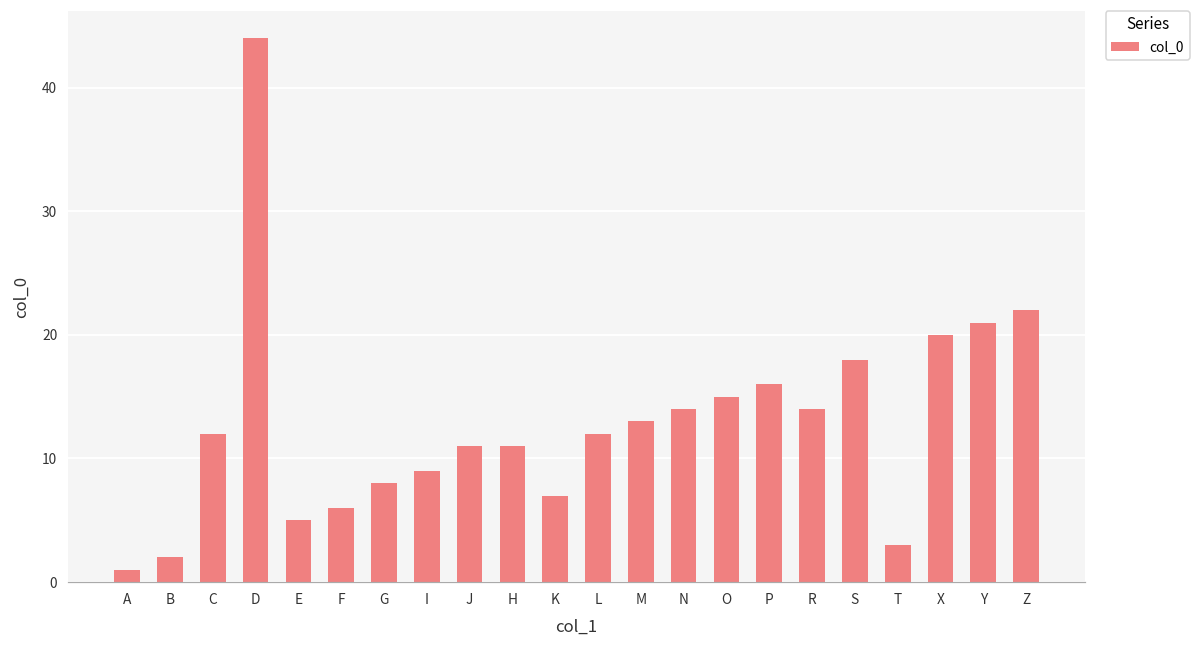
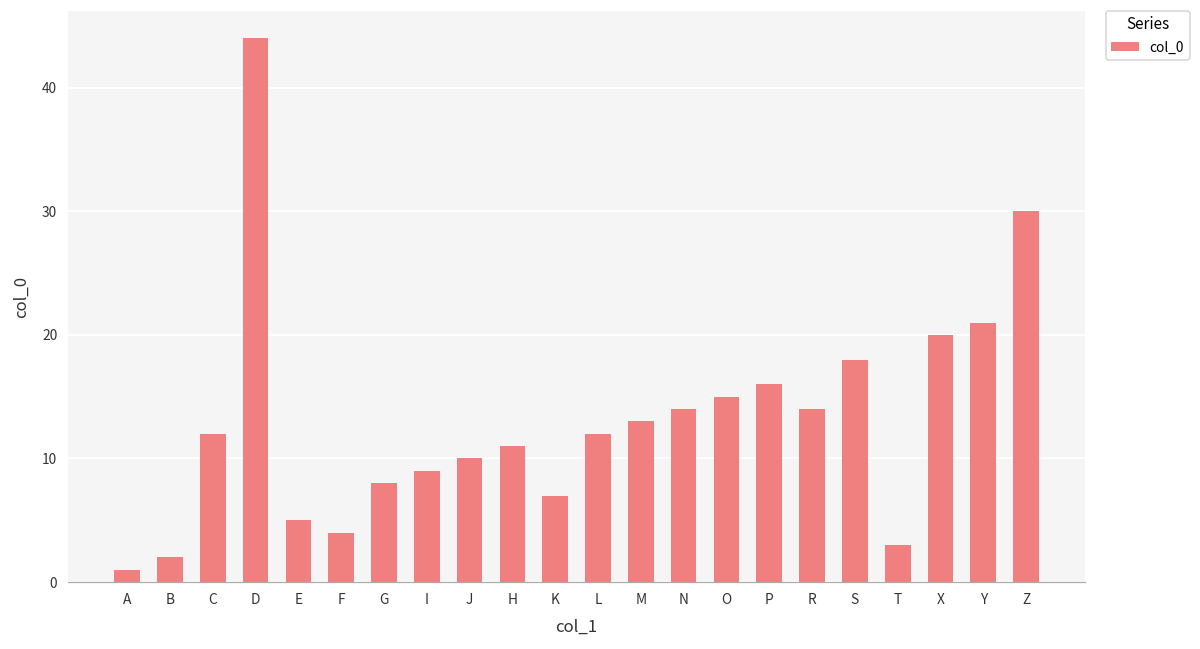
  {
    "A": 1,
    "B": 2,
    "C": 12,
    "D": 44,
    "E": 5,
-   "F": 6,
+   "F": 4,
    "G": 8,
    "I": 9,
-   "J": 11,
+   "J": 10,
    "H": 11,
    "K": 7,
    "L": 12,
    "M": 13,
    "N": 14,
    "O": 15,
    "P": 16,
    "R": 14,
    "S": 18,
    "T": 3,
    "X": 20,
    "Y": 21,
-   "Z": 22
+   "Z": 30
  }
